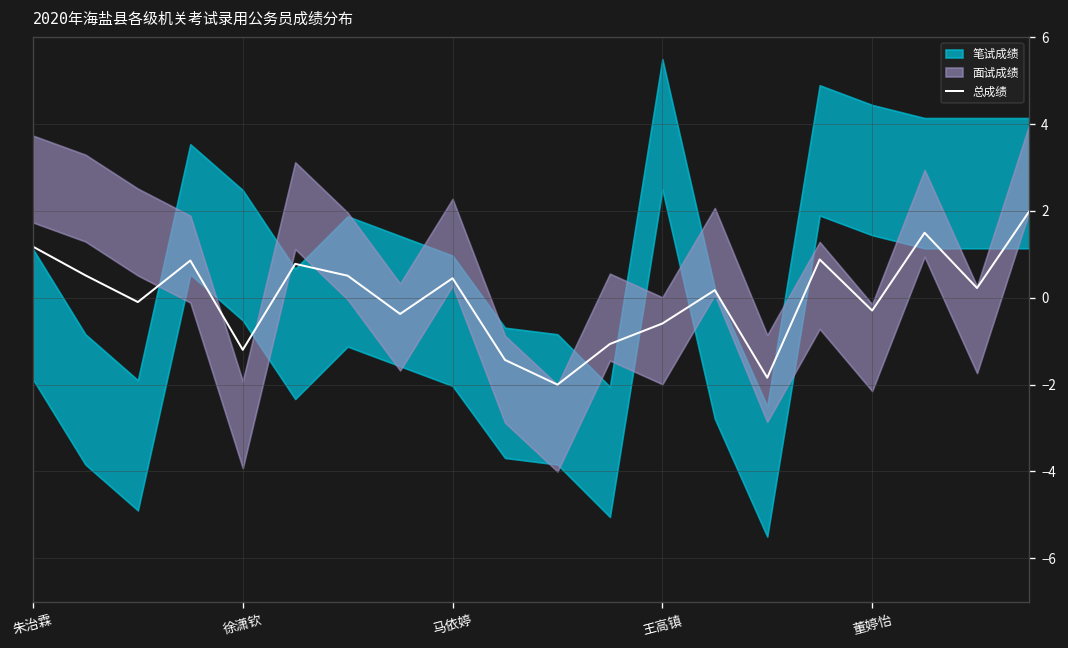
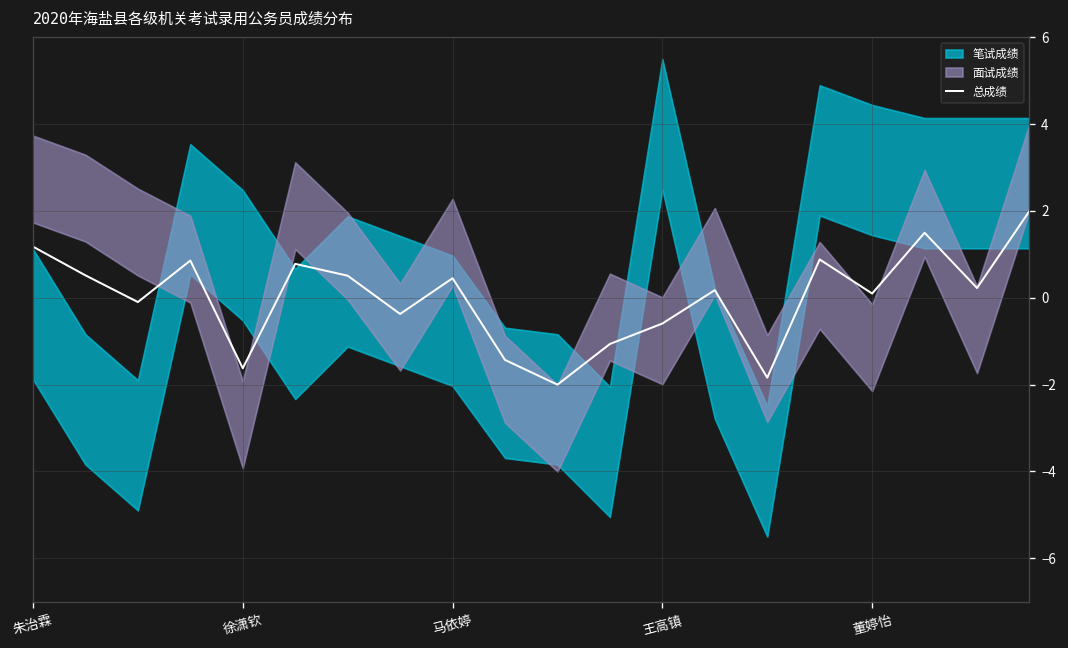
  {
    "总成绩": {
-     "徐潇钦": -1.2,
+     "徐潇钦": -1.6,
      "马依婷": 0.5,
      "王高镇": -0.6,
-     "董婷怡": -0.3
+     "董婷怡": 0.1
    }
  }
